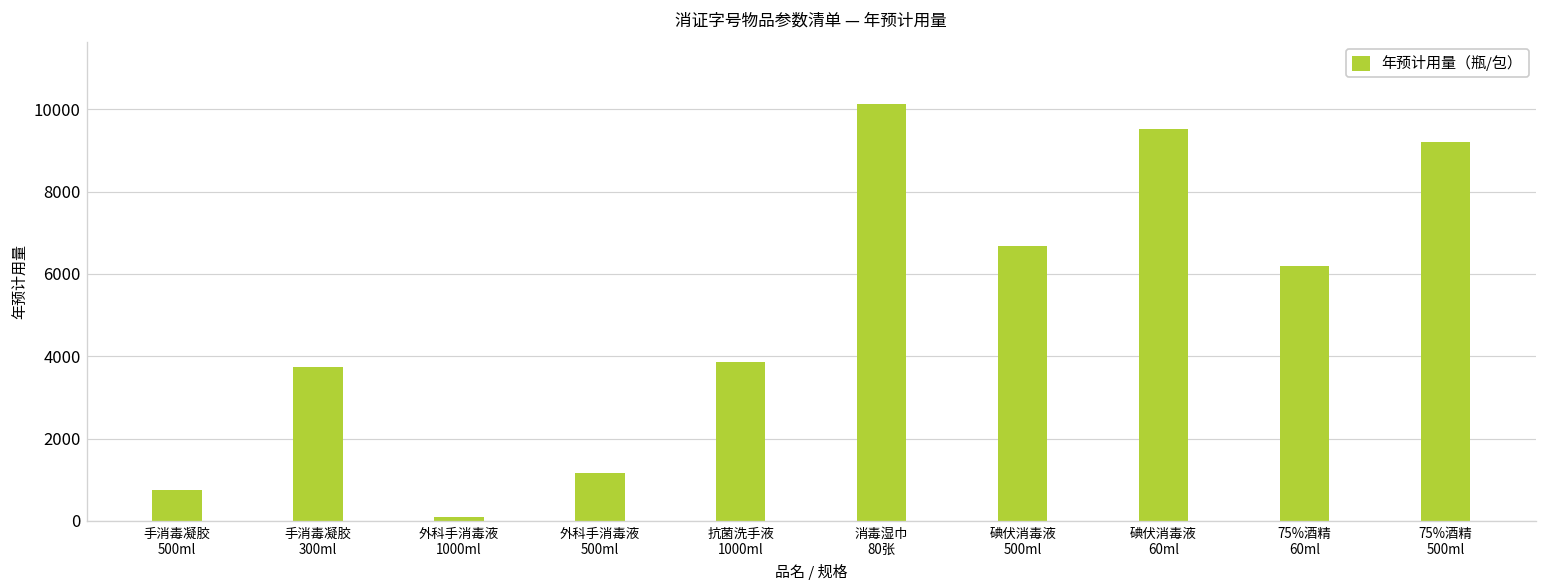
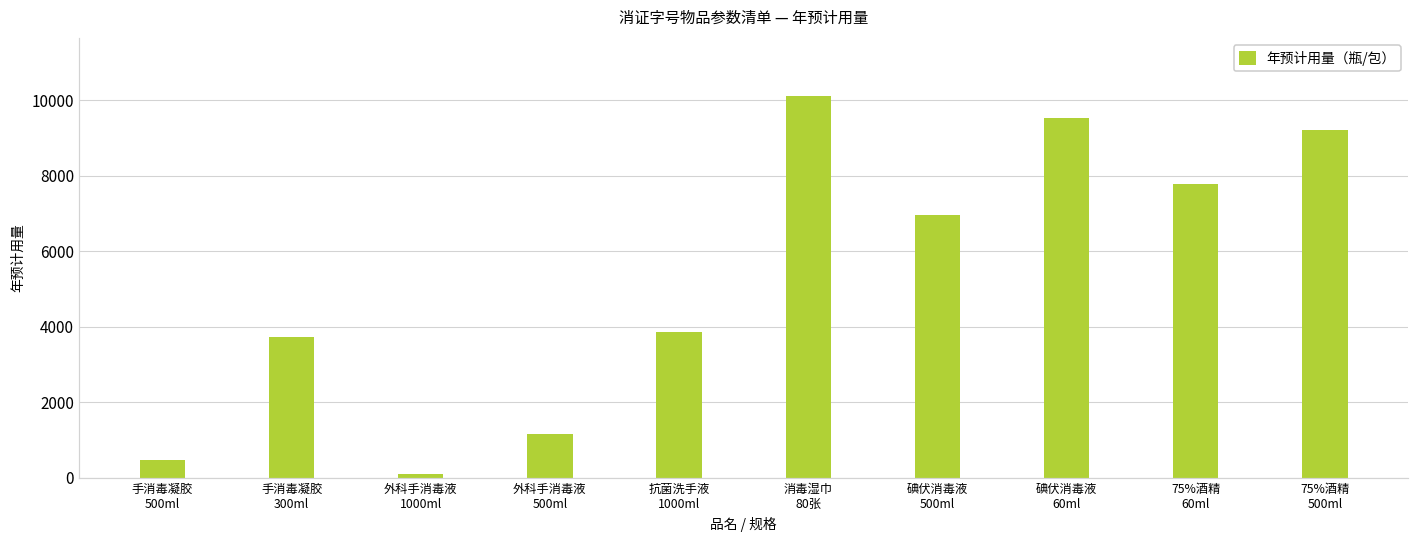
  {
-   "手消毒凝胶 500ml": 700,
+   "手消毒凝胶 500ml": 500,
    "手消毒凝胶 300ml": 3700,
    "外科手消毒液 1000ml": 100,
    "外科手消毒液 500ml": 1200,
    "抗菌洗手液 1000ml": 3900,
    "消毒湿巾 80张": 10100,
-   "碘伏消毒液 500ml": 6700,
+   "碘伏消毒液 500ml": 7000,
    "碘伏消毒液 60ml": 9500,
-   "75%酒精 60ml": 6200,
+   "75%酒精 60ml": 7800,
    "75%酒精 500ml": 9200
  }
